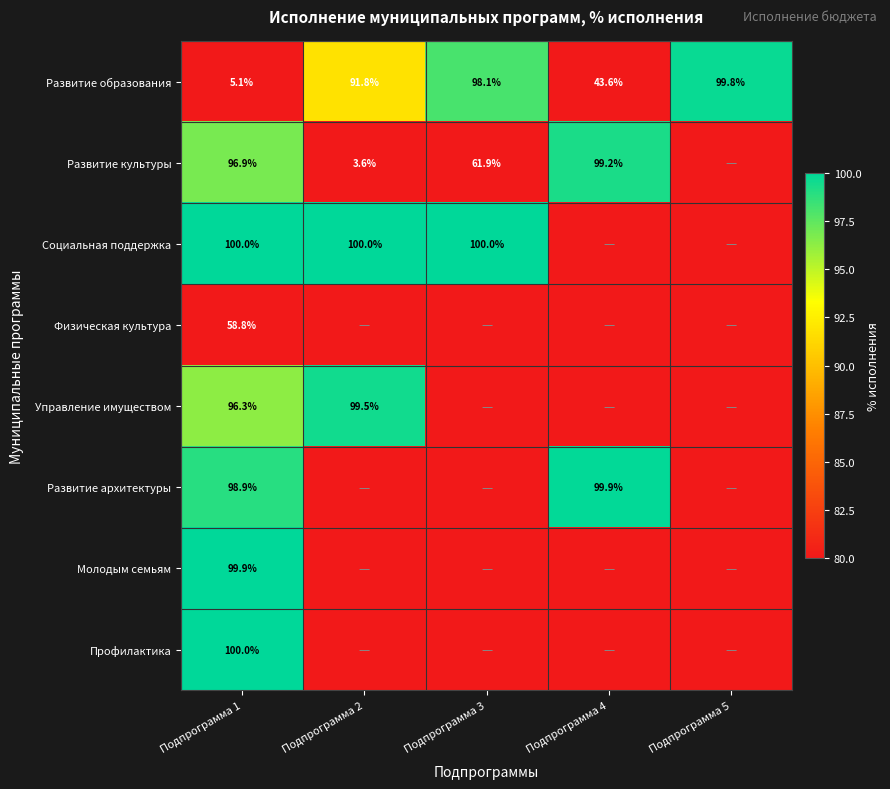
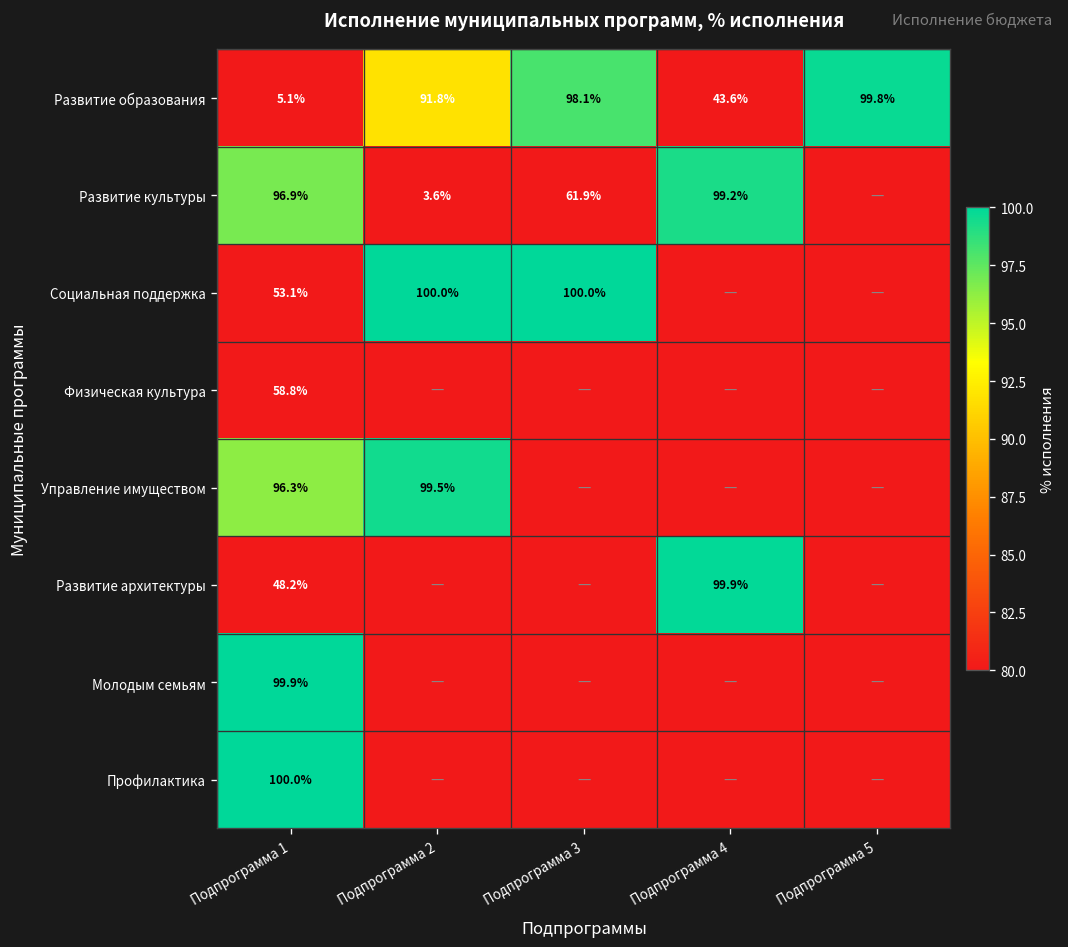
  {
    "Развитие образования": {
      "Подпрограмма 1": "5.1%",
      "Подпрограмма 2": "91.8%",
      "Подпрограмма 3": "98.1%",
      "Подпрограмма 4": "43.6%",
      "Подпрограмма 5": "99.8%"
    },
    "Развитие культуры": {
      "Подпрограмма 1": "96.9%",
      "Подпрограмма 2": "3.6%",
      "Подпрограмма 3": "61.9%",
      "Подпрограмма 4": "99.2%"
    },
    "Социальная поддержка": {
-     "Подпрограмма 1": "100.0%",
+     "Подпрограмма 1": "53.1%",
      "Подпрограмма 2": "100.0%",
      "Подпрограмма 3": "100.0%"
    },
    "Физическая культура": {
      "Подпрограмма 1": "58.8%"
    },
    "Управление имуществом": {
      "Подпрограмма 1": "96.3%",
      "Подпрограмма 2": "99.5%"
    },
    "Развитие архитектуры": {
-     "Подпрограмма 1": "98.9%",
+     "Подпрограмма 1": "48.2%",
      "Подпрограмма 4": "99.9%"
    },
    "Молодым семьям": {
      "Подпрограмма 1": "99.9%"
    },
    "Профилактика": {
      "Подпрограмма 1": "100.0%"
    }
  }
